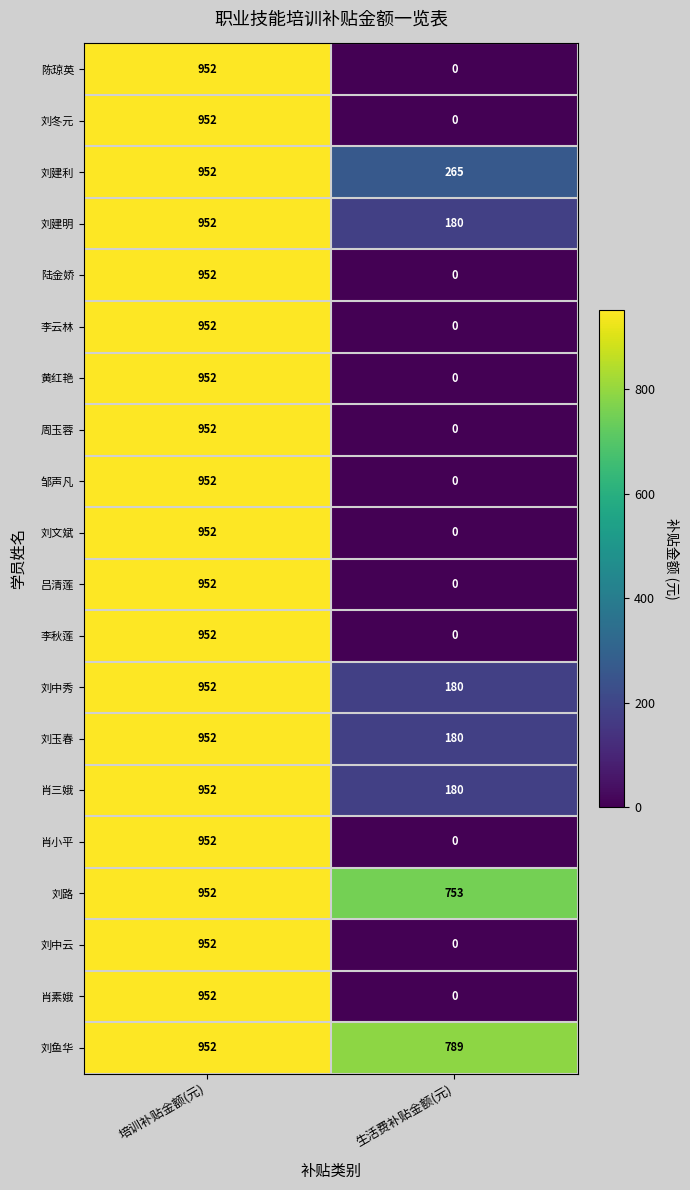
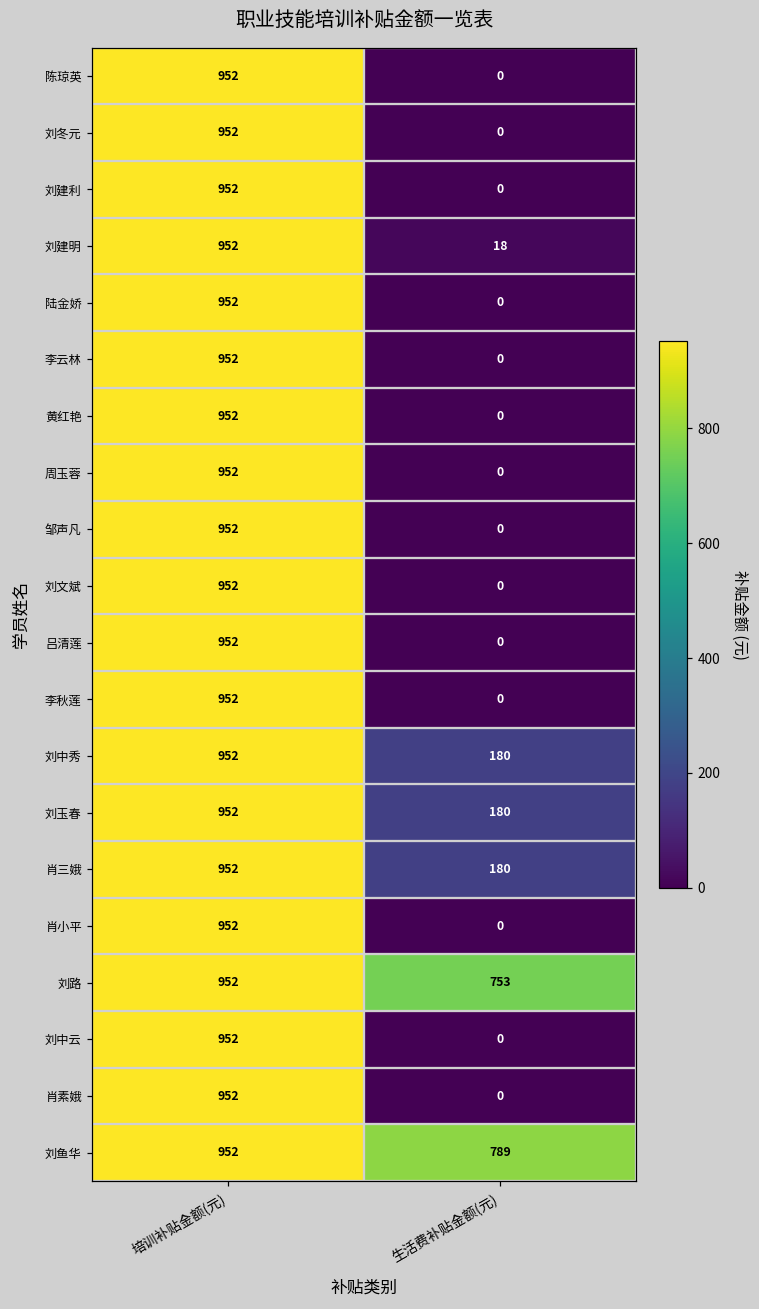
  {
    "陈琼英": {
      "培训补贴金额(元)": 952,
      "生活费补贴金额(元)": 0
    },
    "刘冬元": {
      "培训补贴金额(元)": 952,
      "生活费补贴金额(元)": 0
    },
    "刘建利": {
      "培训补贴金额(元)": 952,
-     "生活费补贴金额(元)": 265
+     "生活费补贴金额(元)": 0
    },
    "刘建明": {
      "培训补贴金额(元)": 952,
-     "生活费补贴金额(元)": 180
+     "生活费补贴金额(元)": 18
    },
    "陆金娇": {
      "培训补贴金额(元)": 952,
      "生活费补贴金额(元)": 0
    },
    "李云林": {
      "培训补贴金额(元)": 952,
      "生活费补贴金额(元)": 0
    },
    "黄红艳": {
      "培训补贴金额(元)": 952,
      "生活费补贴金额(元)": 0
    },
    "周玉蓉": {
      "培训补贴金额(元)": 952,
      "生活费补贴金额(元)": 0
    },
    "邹声凡": {
      "培训补贴金额(元)": 952,
      "生活费补贴金额(元)": 0
    },
    "刘文斌": {
      "培训补贴金额(元)": 952,
      "生活费补贴金额(元)": 0
    },
    "吕清莲": {
      "培训补贴金额(元)": 952,
      "生活费补贴金额(元)": 0
    },
    "李秋莲": {
      "培训补贴金额(元)": 952,
      "生活费补贴金额(元)": 0
    },
    "刘中秀": {
      "培训补贴金额(元)": 952,
      "生活费补贴金额(元)": 180
    },
    "刘玉春": {
      "培训补贴金额(元)": 952,
      "生活费补贴金额(元)": 180
    },
    "肖三娥": {
      "培训补贴金额(元)": 952,
      "生活费补贴金额(元)": 180
    },
    "肖小平": {
      "培训补贴金额(元)": 952,
      "生活费补贴金额(元)": 0
    },
    "刘路": {
      "培训补贴金额(元)": 952,
      "生活费补贴金额(元)": 753
    },
    "刘中云": {
      "培训补贴金额(元)": 952,
      "生活费补贴金额(元)": 0
    },
    "肖素娥": {
      "培训补贴金额(元)": 952,
      "生活费补贴金额(元)": 0
    },
    "刘鱼华": {
      "培训补贴金额(元)": 952,
      "生活费补贴金额(元)": 789
    }
  }
